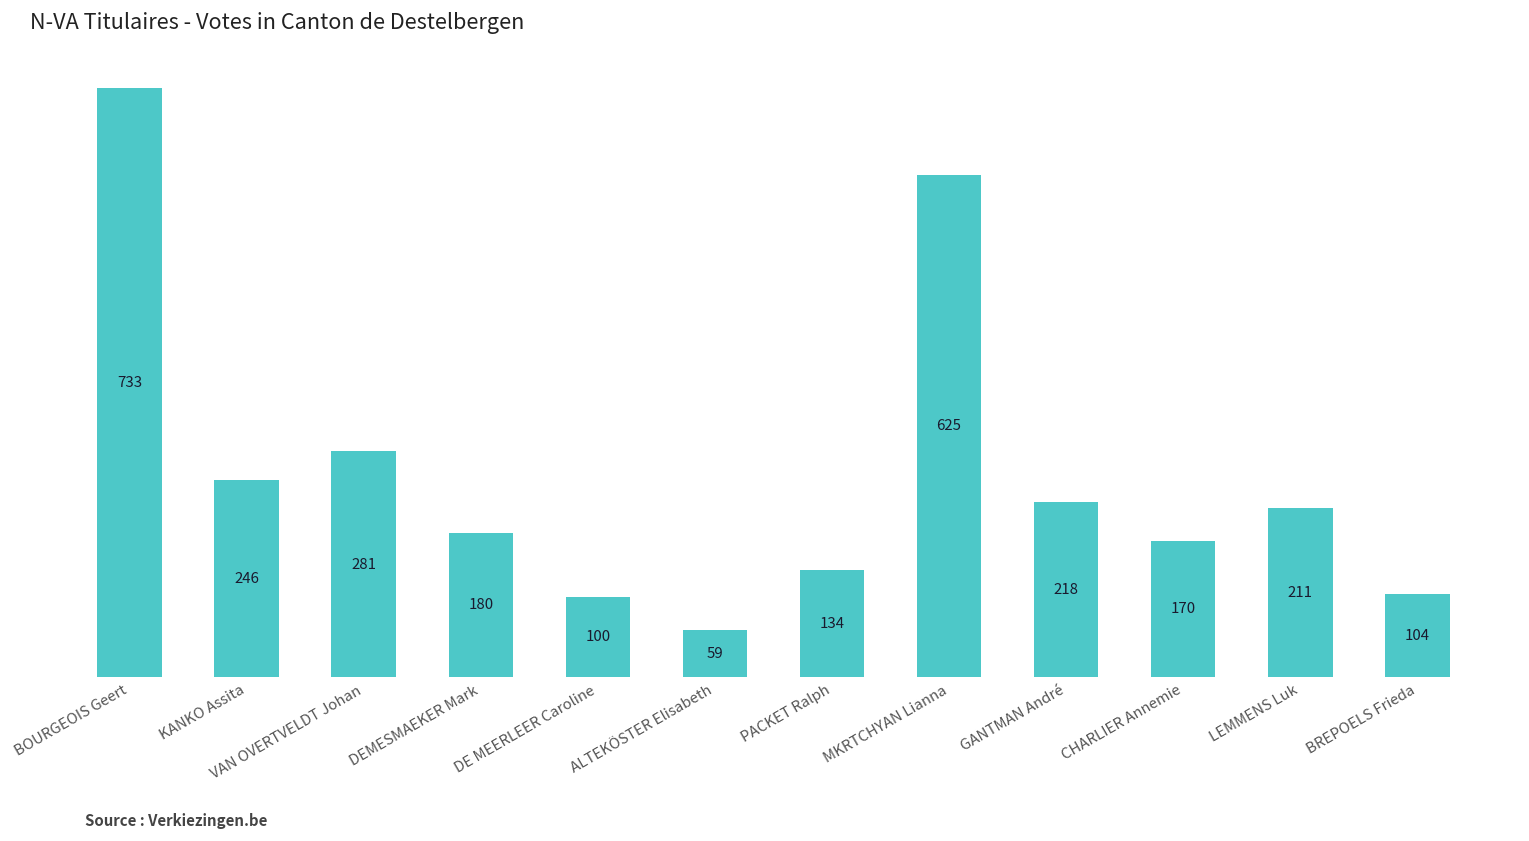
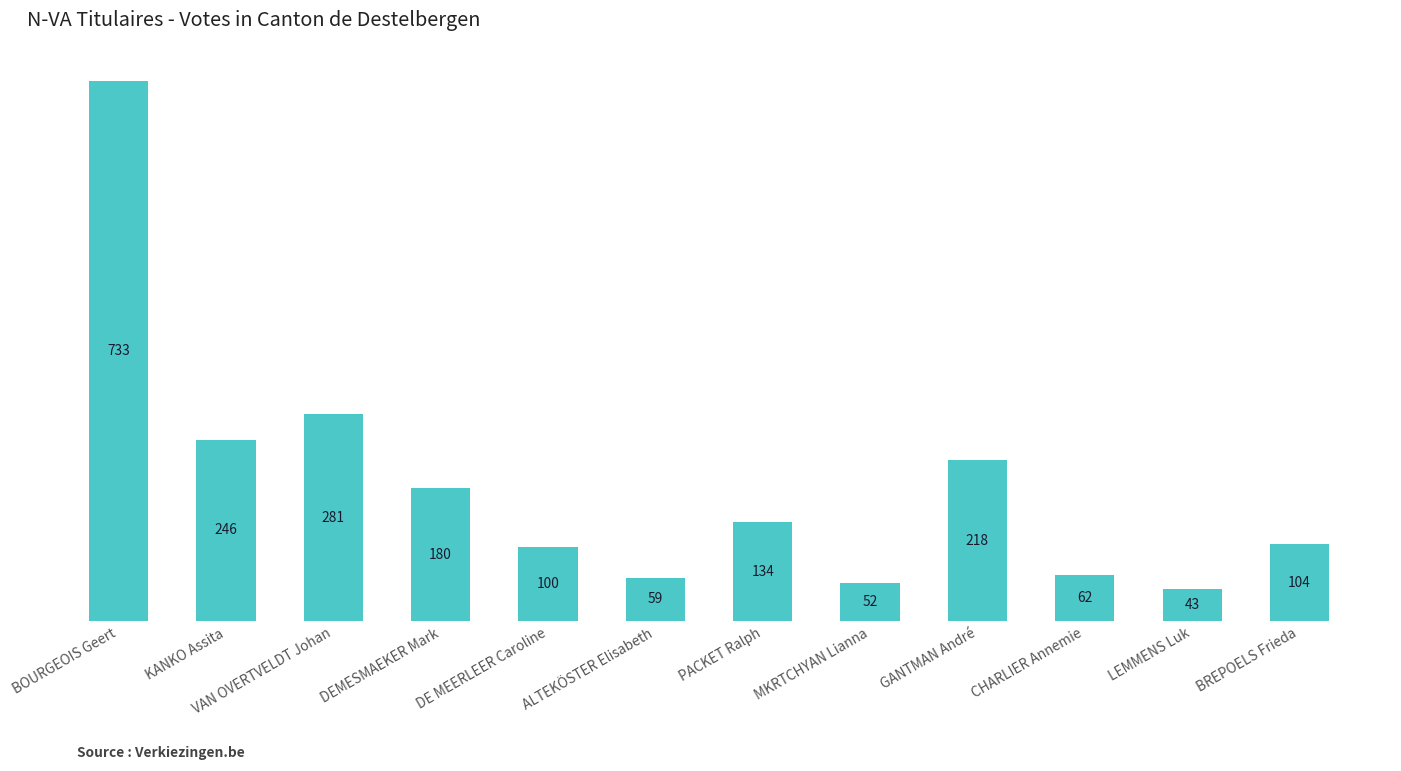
  {
    "BOURGEOIS Geert": 733,
    "KANKO Assita": 246,
    "VAN OVERTVELDT Johan": 281,
    "DEMESMAEKER Mark": 180,
    "DE MEERLEER Caroline": 100,
    "ALTEKÖSTER Elisabeth": 59,
    "PACKET Ralph": 134,
-   "MKRTCHYAN Lianna": 625,
+   "MKRTCHYAN Lianna": 52,
    "GANTMAN André": 218,
-   "CHARLIER Annemie": 170,
-   "LEMMENS Luk": 211,
+   "CHARLIER Annemie": 62,
+   "LEMMENS Luk": 43,
    "BREPOELS Frieda": 104
  }
